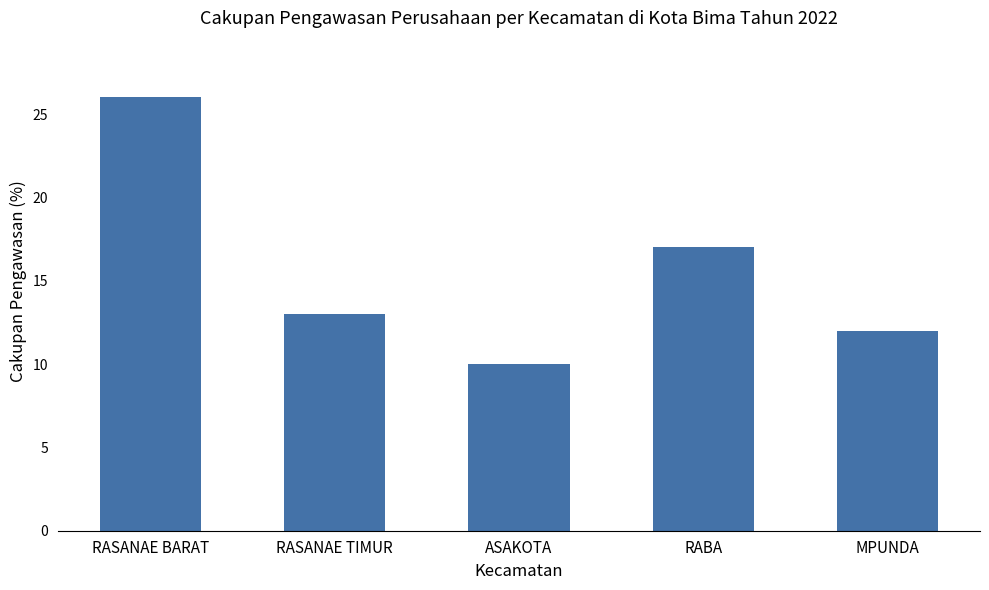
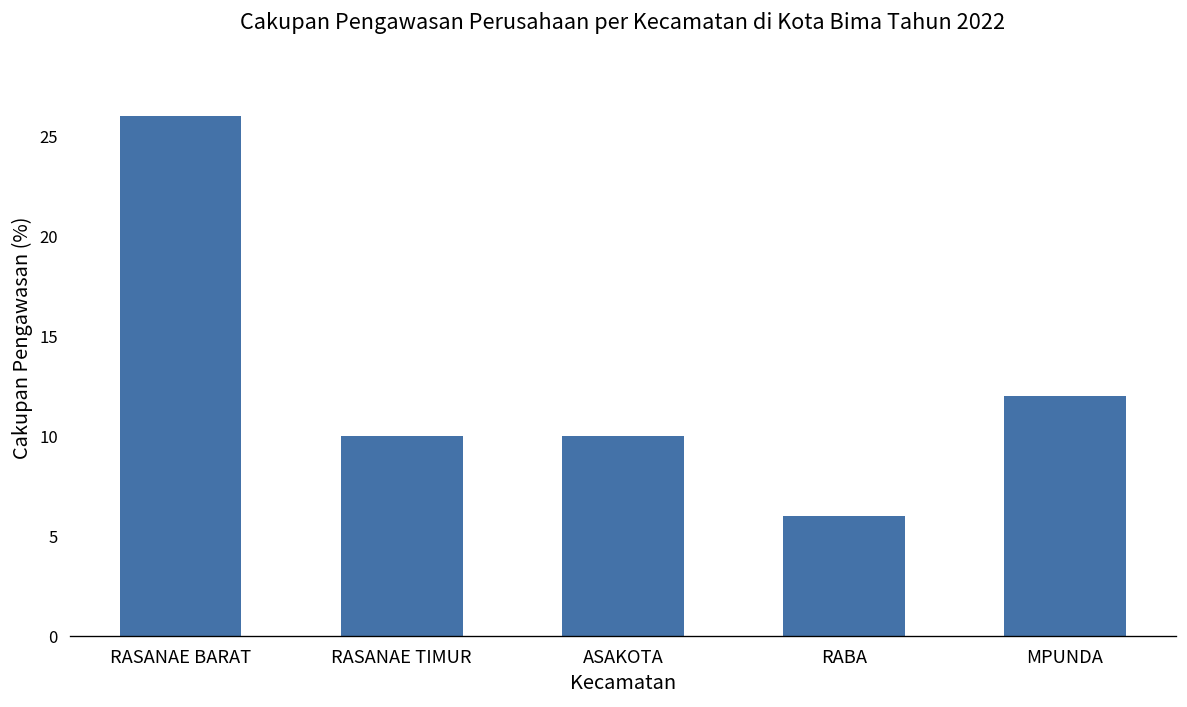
  {
    "RASANAE BARAT": 26,
-   "RASANAE TIMUR": 13,
+   "RASANAE TIMUR": 10,
    "ASAKOTA": 10,
-   "RABA": 17,
+   "RABA": 6,
    "MPUNDA": 12
  }
